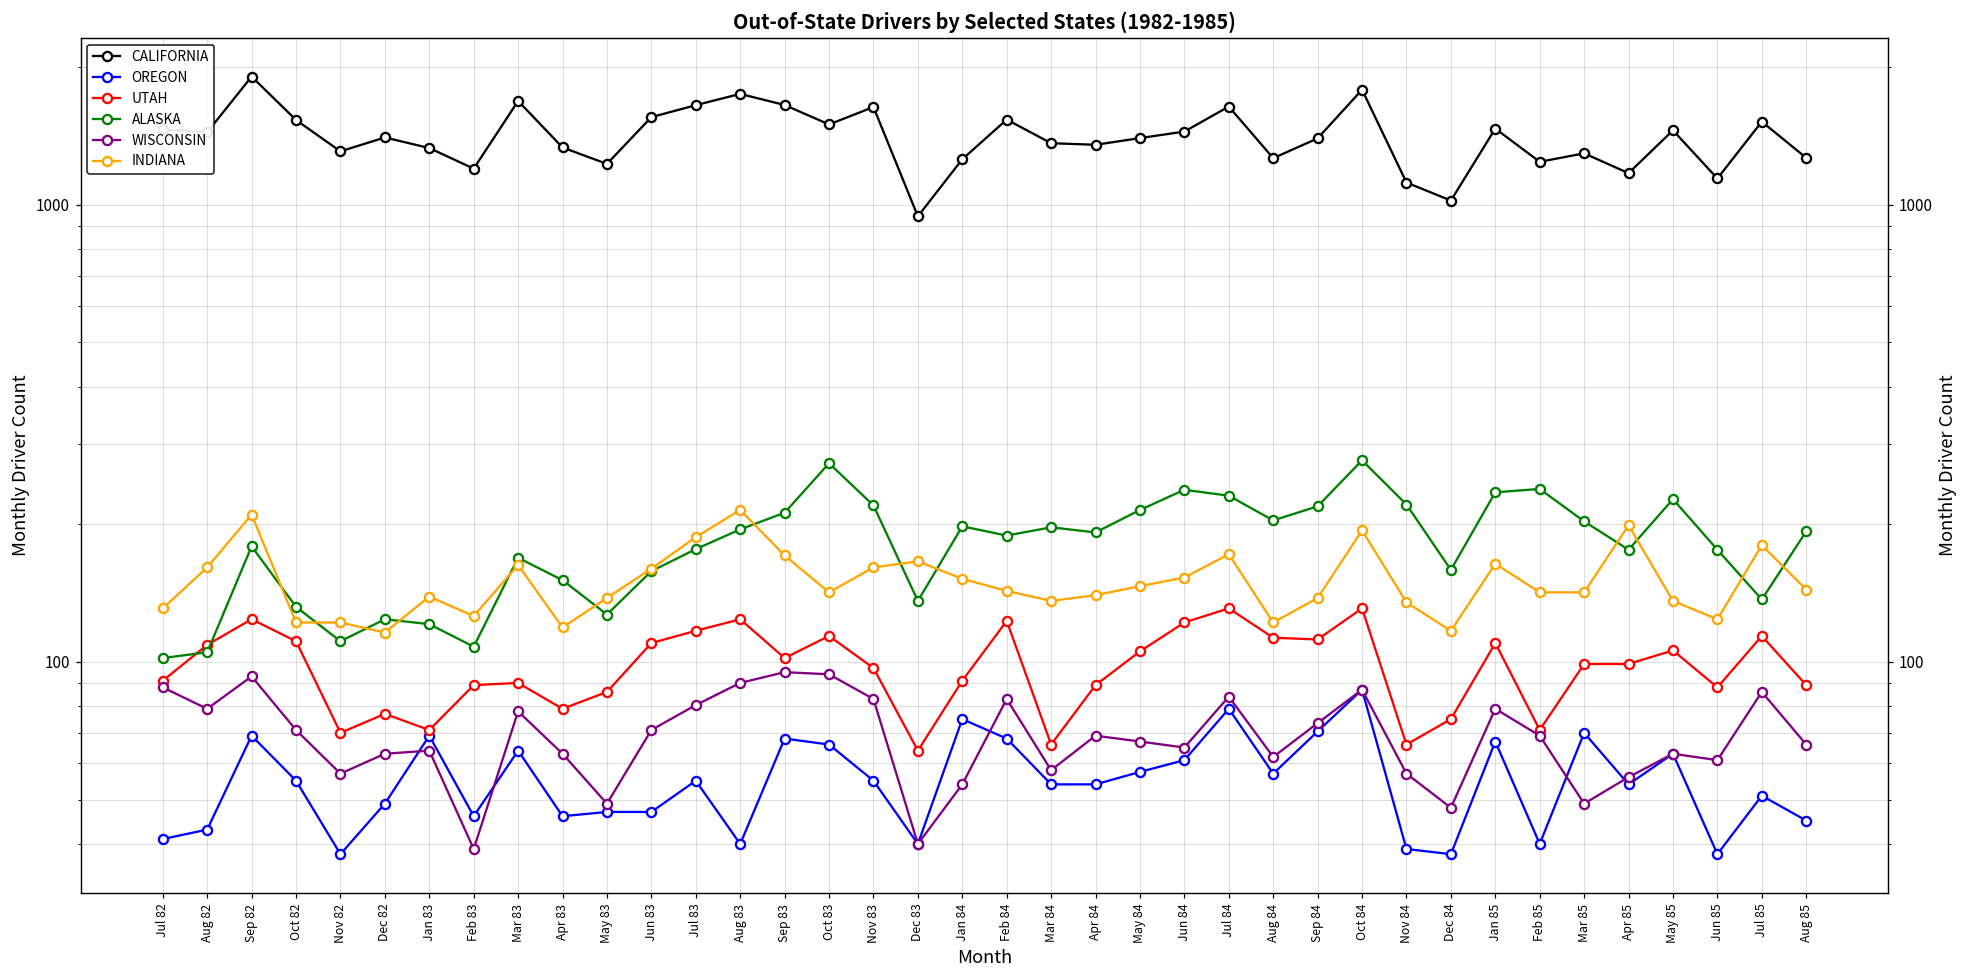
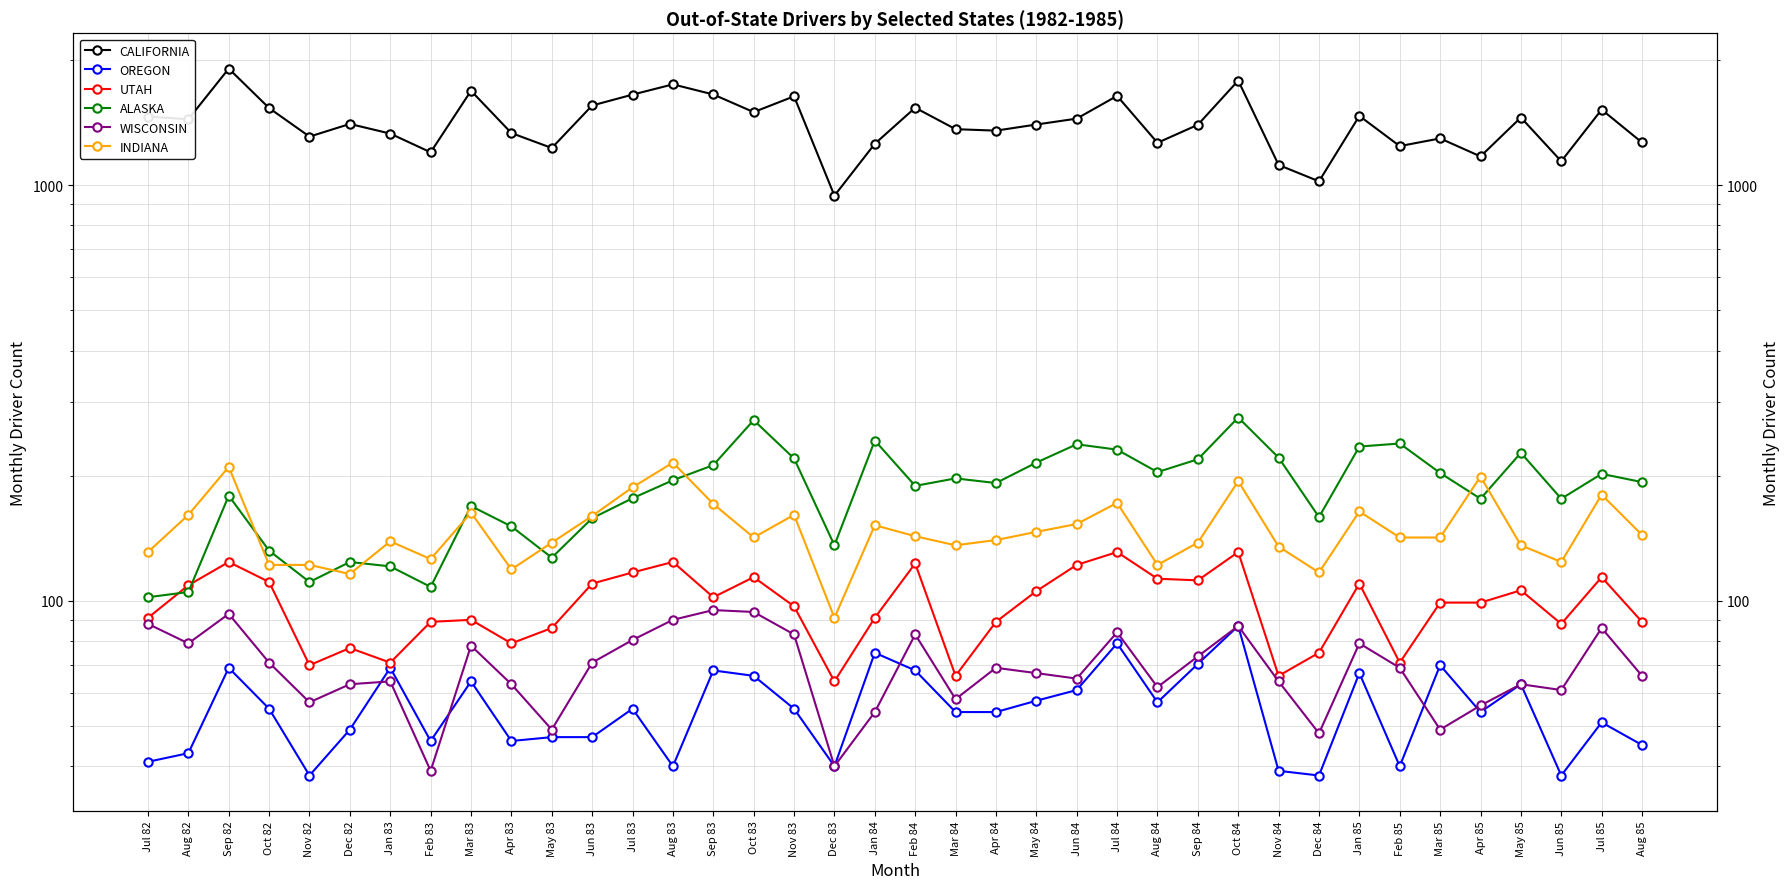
  {
    "ALASKA": {
      "Jul 82": 102,
      "Aug 82": 105,
      "Sep 82": 179,
      "Oct 82": 132,
      "Nov 82": 111,
      "Dec 82": 124,
      "Jan 83": 121,
      "Feb 83": 108,
      "Mar 83": 169,
      "Apr 83": 151,
      "May 83": 127,
      "Jul 83": 177,
      "Aug 83": 200,
      "Sep 83": 210,
      "Oct 83": 270,
      "Nov 83": 220,
      "Dec 83": 136,
-     "Jan 84": 200,
+     "Jan 84": 240,
      "Feb 84": 190,
      "Mar 84": 200,
      "Apr 84": 190,
      "May 84": 220,
      "Jun 84": 240,
      "Jul 84": 230,
      "Aug 84": 200,
      "Sep 84": 220,
      "Oct 84": 280,
      "Nov 84": 220,
      "Dec 84": 159,
      "Jan 85": 240,
      "Feb 85": 240,
      "Mar 85": 200,
      "Apr 85": 176,
      "May 85": 230,
      "Jun 85": 176,
-     "Jul 85": 137,
+     "Jul 85": 200,
      "Aug 85": 190
    },
    "WISCONSIN": {
      "Jul 82": 88,
      "Aug 82": 79,
      "Sep 82": 93,
      "Oct 82": 71,
      "Nov 82": 57,
      "Dec 82": 63,
      "Jan 83": 64,
      "Feb 83": 39,
      "Mar 83": 78,
      "Apr 83": 63,
      "May 83": 49,
      "Jun 83": 71,
      "Jul 83": 81,
      "Aug 83": 90,
      "Sep 83": 95,
      "Oct 83": 94,
      "Nov 83": 83,
      "Jan 84": 54,
      "Feb 84": 83,
      "Mar 84": 58,
      "Apr 84": 69,
      "May 84": 67,
      "Jun 84": 65,
      "Jul 84": 84,
      "Aug 84": 62,
      "Sep 84": 74,
-     "Nov 84": 57,
+     "Nov 84": 64,
      "Dec 84": 48,
      "Jan 85": 79,
      "Feb 85": 69,
      "Mar 85": 49,
      "Apr 85": 56,
      "Jun 85": 61,
      "Jul 85": 86,
      "Aug 85": 66
    },
    "INDIANA": {
      "Jul 82": 131,
      "Aug 82": 161,
      "Sep 82": 210,
      "Oct 82": 122,
      "Nov 82": 122,
      "Dec 82": 116,
      "Jan 83": 139,
      "Feb 83": 126,
      "Mar 83": 163,
      "Apr 83": 119,
      "May 83": 138,
      "Jul 83": 190,
      "Aug 83": 220,
      "Sep 83": 171,
      "Oct 83": 142,
      "Nov 83": 161,
-     "Dec 83": 166,
+     "Dec 83": 91,
      "Jan 84": 152,
      "Feb 84": 143,
      "Mar 84": 136,
      "Apr 84": 140,
      "May 84": 147,
      "Jun 84": 153,
      "Jul 84": 172,
      "Aug 84": 122,
      "Sep 84": 138,
      "Oct 84": 190,
      "Nov 84": 135,
      "Dec 84": 117,
      "Jan 85": 164,
      "Feb 85": 142,
      "Mar 85": 142,
      "Apr 85": 200,
      "May 85": 136,
      "Jun 85": 124,
      "Jul 85": 180,
      "Aug 85": 144
    }
  }
